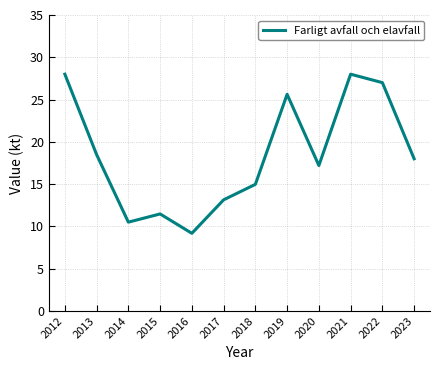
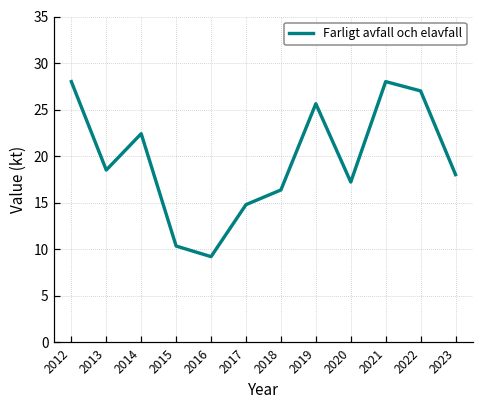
  {
    "2012": 28,
    "2013": 18,
-   "2014": 11,
-   "2015": 11,
+   "2014": 22,
+   "2015": 10,
    "2016": 9,
-   "2017": 13,
-   "2018": 15,
+   "2017": 15,
+   "2018": 16,
    "2019": 26,
    "2020": 17,
    "2021": 28,
    "2022": 27,
    "2023": 18
  }
